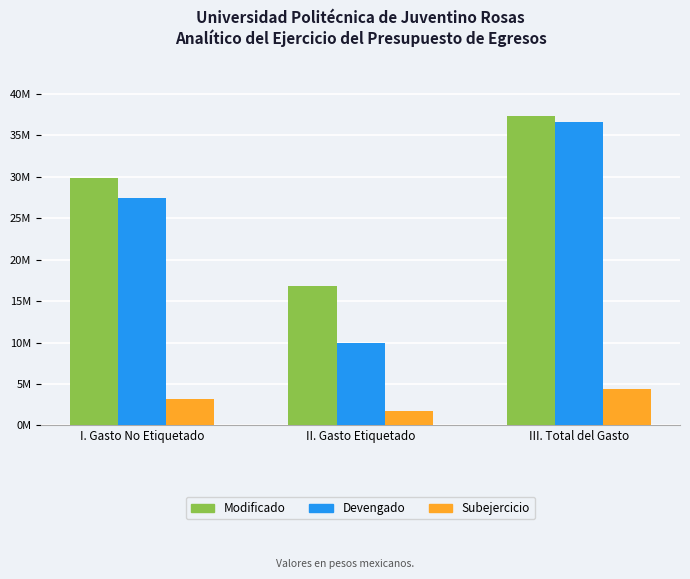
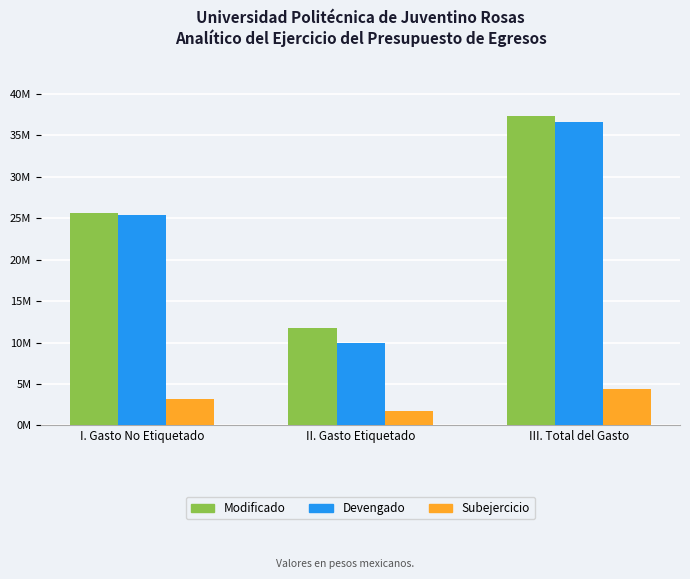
  {
    "Modificado": {
-     "I. Gasto No Etiquetado": 30000000,
-     "II. Gasto Etiquetado": 17000000,
+     "I. Gasto No Etiquetado": 26000000,
+     "II. Gasto Etiquetado": 12000000,
      "III. Total del Gasto": 37000000
    },
    "Devengado": {
-     "I. Gasto No Etiquetado": 27000000,
+     "I. Gasto No Etiquetado": 25000000,
      "II. Gasto Etiquetado": 10000000,
      "III. Total del Gasto": 37000000
    },
    "Subejercicio": {
      "I. Gasto No Etiquetado": 3000000,
      "II. Gasto Etiquetado": 2000000,
      "III. Total del Gasto": 4000000
    }
  }
